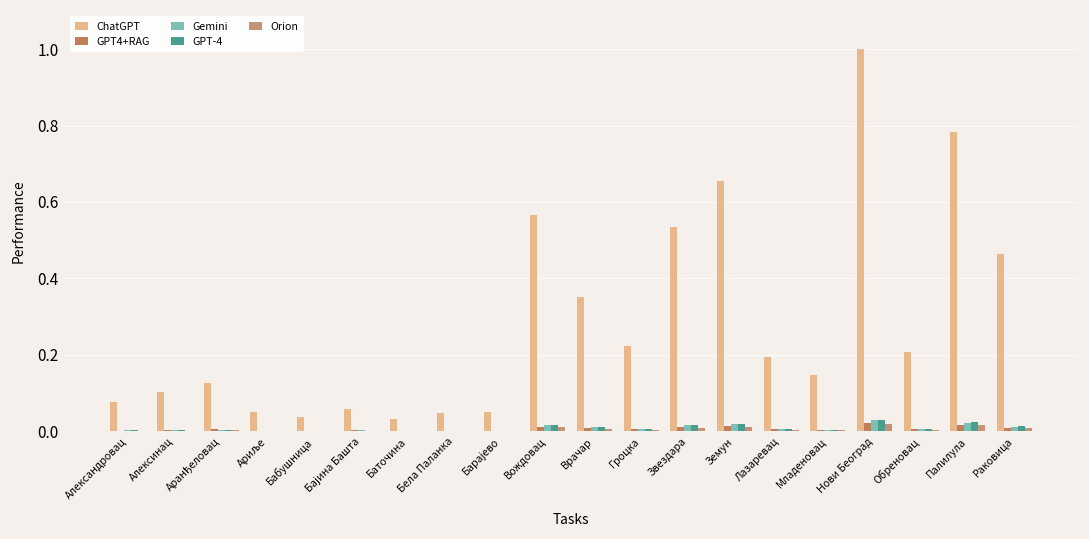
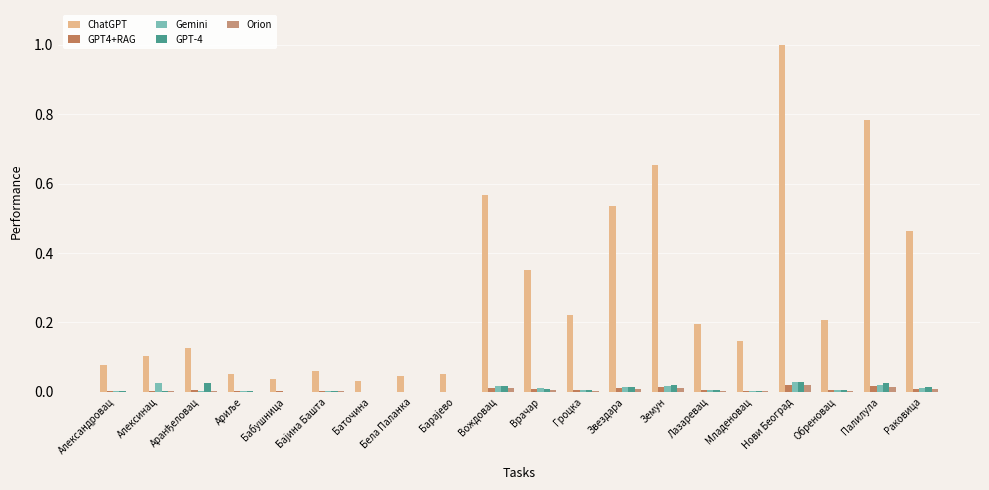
  {
    "Gemini": {
-     "Алексинац": 0.00,
+     "Алексинац": 0.03,
      "Вождовац": 0.02,
      "Врачар": 0.01,
      "Звездара": 0.01,
      "Земун": 0.02,
      "Нови Београд": 0.03,
      "Палилула": 0.02,
      "Раковица": 0.01
    },
    "GPT-4": {
-     "Аранђеловац": 0.00,
+     "Аранђеловац": 0.03,
      "Вождовац": 0.02,
      "Врачар": 0.01,
      "Звездара": 0.01,
      "Земун": 0.02,
      "Нови Београд": 0.03,
      "Палилула": 0.02,
      "Раковица": 0.01
    }
  }
